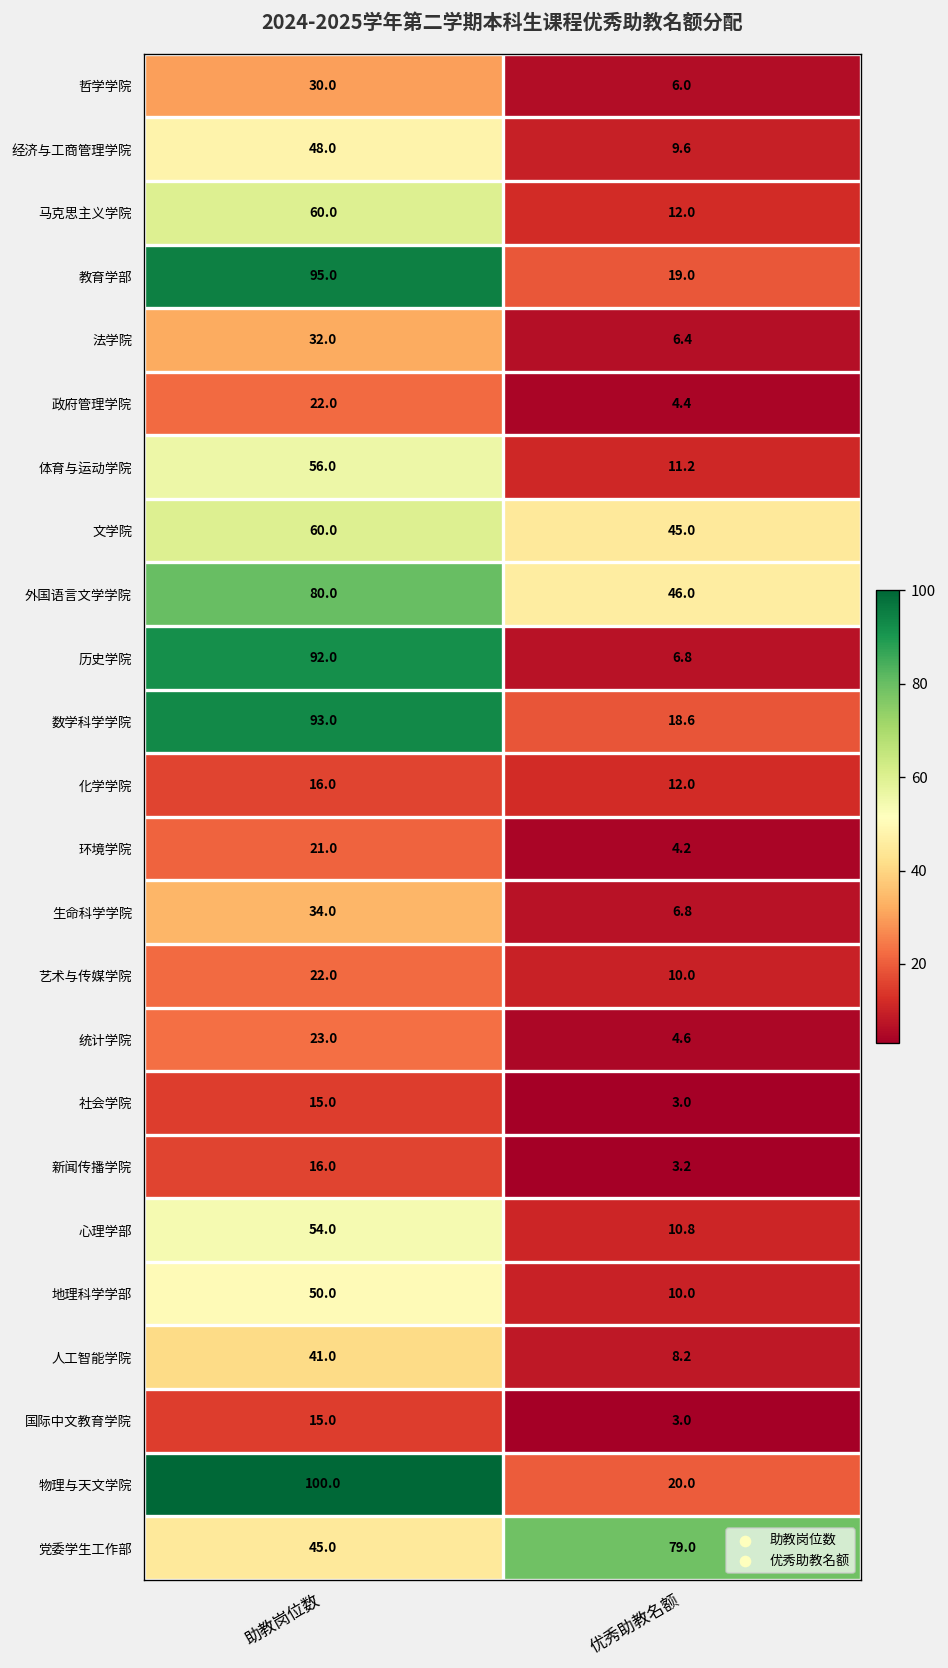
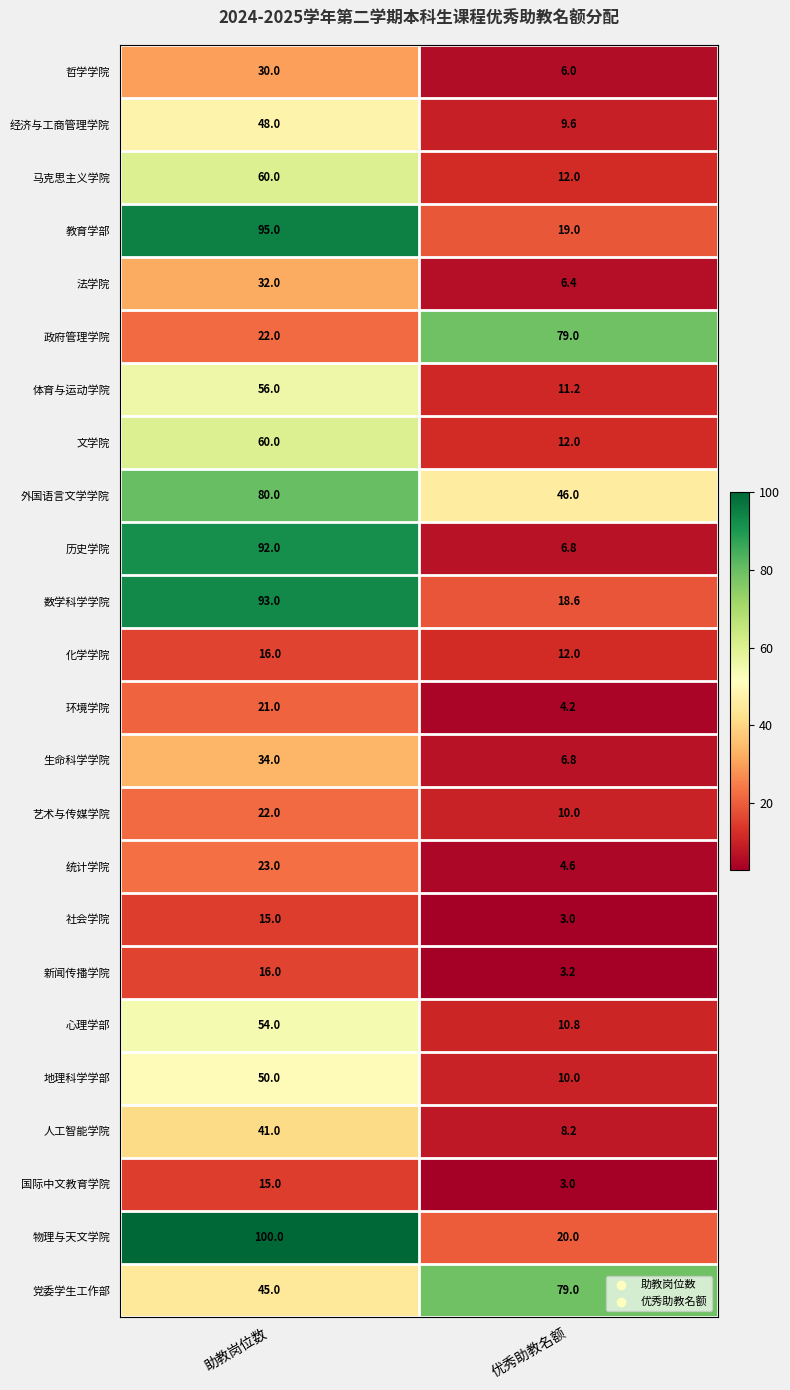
  {
    "哲学学院": {
      "助教岗位数": 30.0,
      "优秀助教名额": 6.0
    },
    "经济与工商管理学院": {
      "助教岗位数": 48.0,
      "优秀助教名额": 9.6
    },
    "马克思主义学院": {
      "助教岗位数": 60.0,
      "优秀助教名额": 12.0
    },
    "教育学部": {
      "助教岗位数": 95.0,
      "优秀助教名额": 19.0
    },
    "法学院": {
      "助教岗位数": 32.0,
      "优秀助教名额": 6.4
    },
    "政府管理学院": {
      "助教岗位数": 22.0,
-     "优秀助教名额": 4.4
+     "优秀助教名额": 79.0
    },
    "体育与运动学院": {
      "助教岗位数": 56.0,
      "优秀助教名额": 11.2
    },
    "文学院": {
      "助教岗位数": 60.0,
-     "优秀助教名额": 45.0
+     "优秀助教名额": 12.0
    },
    "外国语言文学学院": {
      "助教岗位数": 80.0,
      "优秀助教名额": 46.0
    },
    "历史学院": {
      "助教岗位数": 92.0,
      "优秀助教名额": 6.8
    },
    "数学科学学院": {
      "助教岗位数": 93.0,
      "优秀助教名额": 18.6
    },
    "化学学院": {
      "助教岗位数": 16.0,
      "优秀助教名额": 12.0
    },
    "环境学院": {
      "助教岗位数": 21.0,
      "优秀助教名额": 4.2
    },
    "生命科学学院": {
      "助教岗位数": 34.0,
      "优秀助教名额": 6.8
    },
    "艺术与传媒学院": {
      "助教岗位数": 22.0,
      "优秀助教名额": 10.0
    },
    "统计学院": {
      "助教岗位数": 23.0,
      "优秀助教名额": 4.6
    },
    "社会学院": {
      "助教岗位数": 15.0,
      "优秀助教名额": 3.0
    },
    "新闻传播学院": {
      "助教岗位数": 16.0,
      "优秀助教名额": 3.2
    },
    "心理学部": {
      "助教岗位数": 54.0,
      "优秀助教名额": 10.8
    },
    "地理科学学部": {
      "助教岗位数": 50.0,
      "优秀助教名额": 10.0
    },
    "人工智能学院": {
      "助教岗位数": 41.0,
      "优秀助教名额": 8.2
    },
    "国际中文教育学院": {
      "助教岗位数": 15.0,
      "优秀助教名额": 3.0
    },
    "物理与天文学院": {
      "助教岗位数": 100.0,
      "优秀助教名额": 20.0
    },
    "党委学生工作部": {
      "助教岗位数": 45.0,
      "优秀助教名额": 79.0
    }
  }
